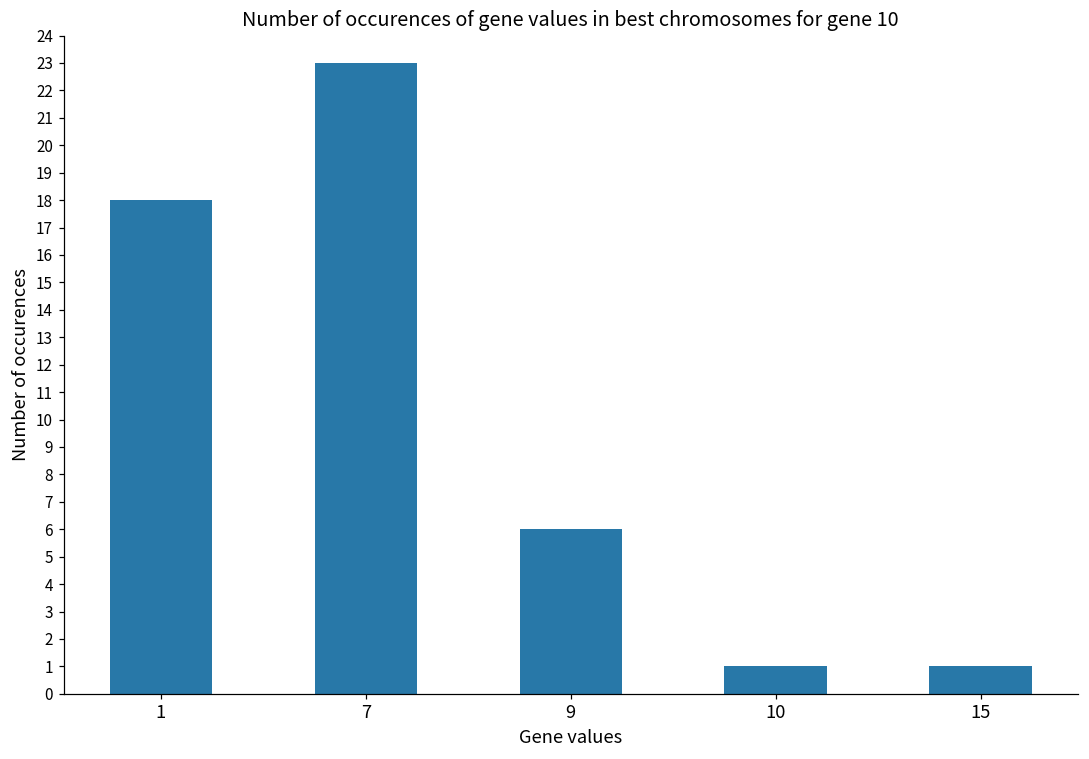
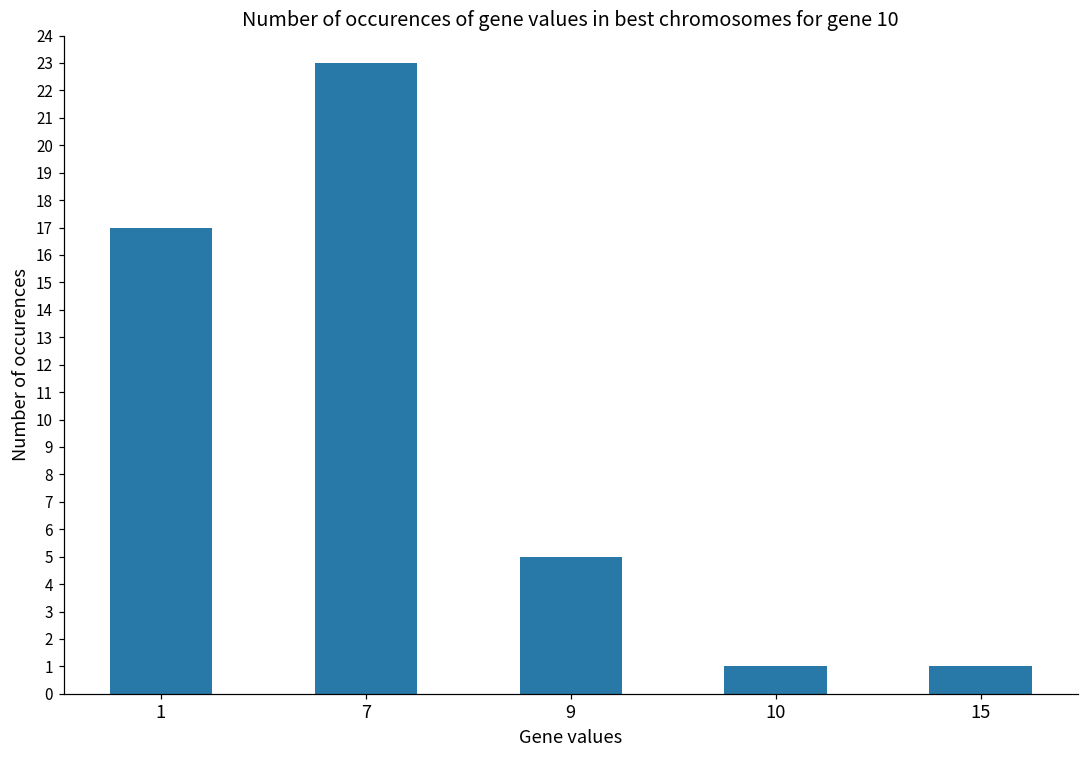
  {
-   "1": 18,
+   "1": 17,
    "7": 23,
-   "9": 6,
+   "9": 5,
    "10": 1,
    "15": 1
  }
